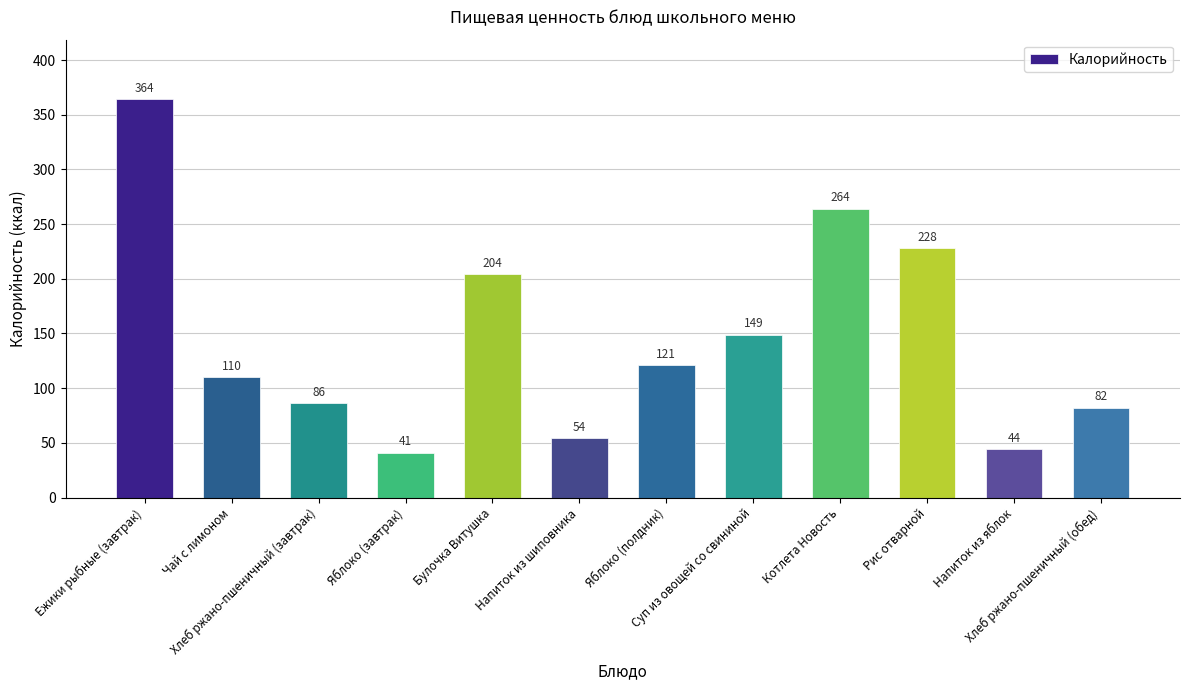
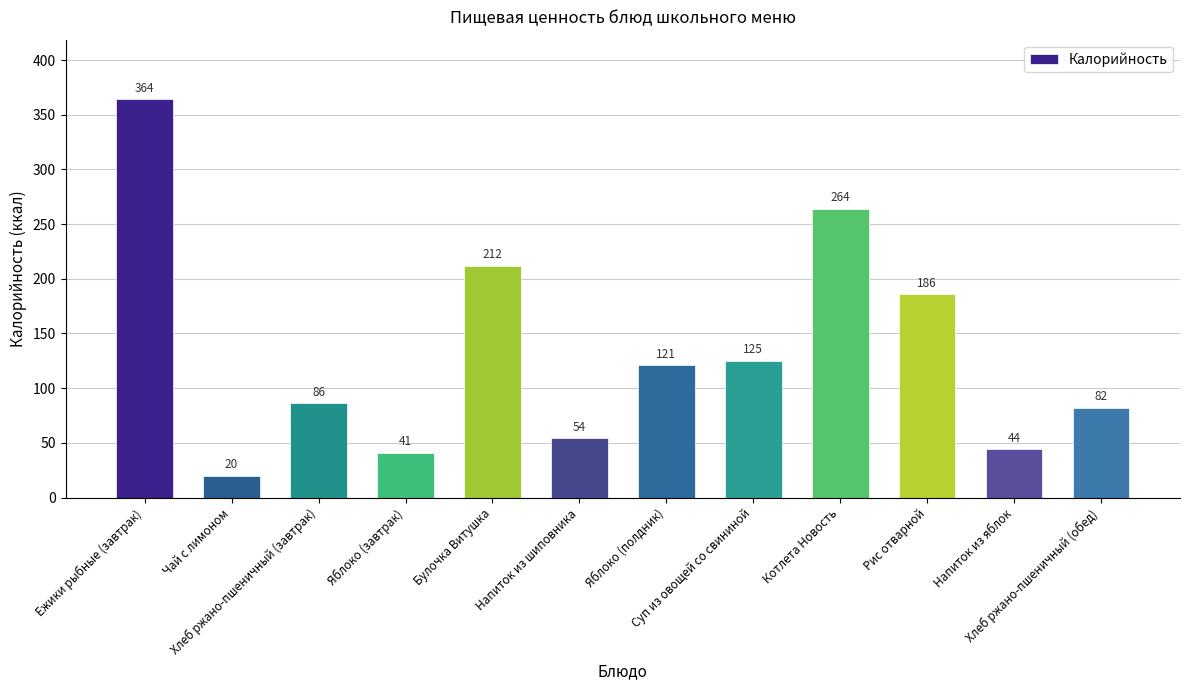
  {
    "Ежики рыбные (завтрак)": 364,
-   "Чай с лимоном": 110,
+   "Чай с лимоном": 20,
    "Хлеб ржано-пшеничный (завтрак)": 86,
    "Яблоко (завтрак)": 41,
-   "Булочка Витушка": 204,
+   "Булочка Витушка": 212,
    "Напиток из шиповника": 54,
    "Яблоко (полдник)": 121,
-   "Суп из овощей со свининой": 149,
+   "Суп из овощей со свининой": 125,
    "Котлета Новость": 264,
-   "Рис отварной": 228,
+   "Рис отварной": 186,
    "Напиток из яблок": 44,
    "Хлеб ржано-пшеничный (обед)": 82
  }
